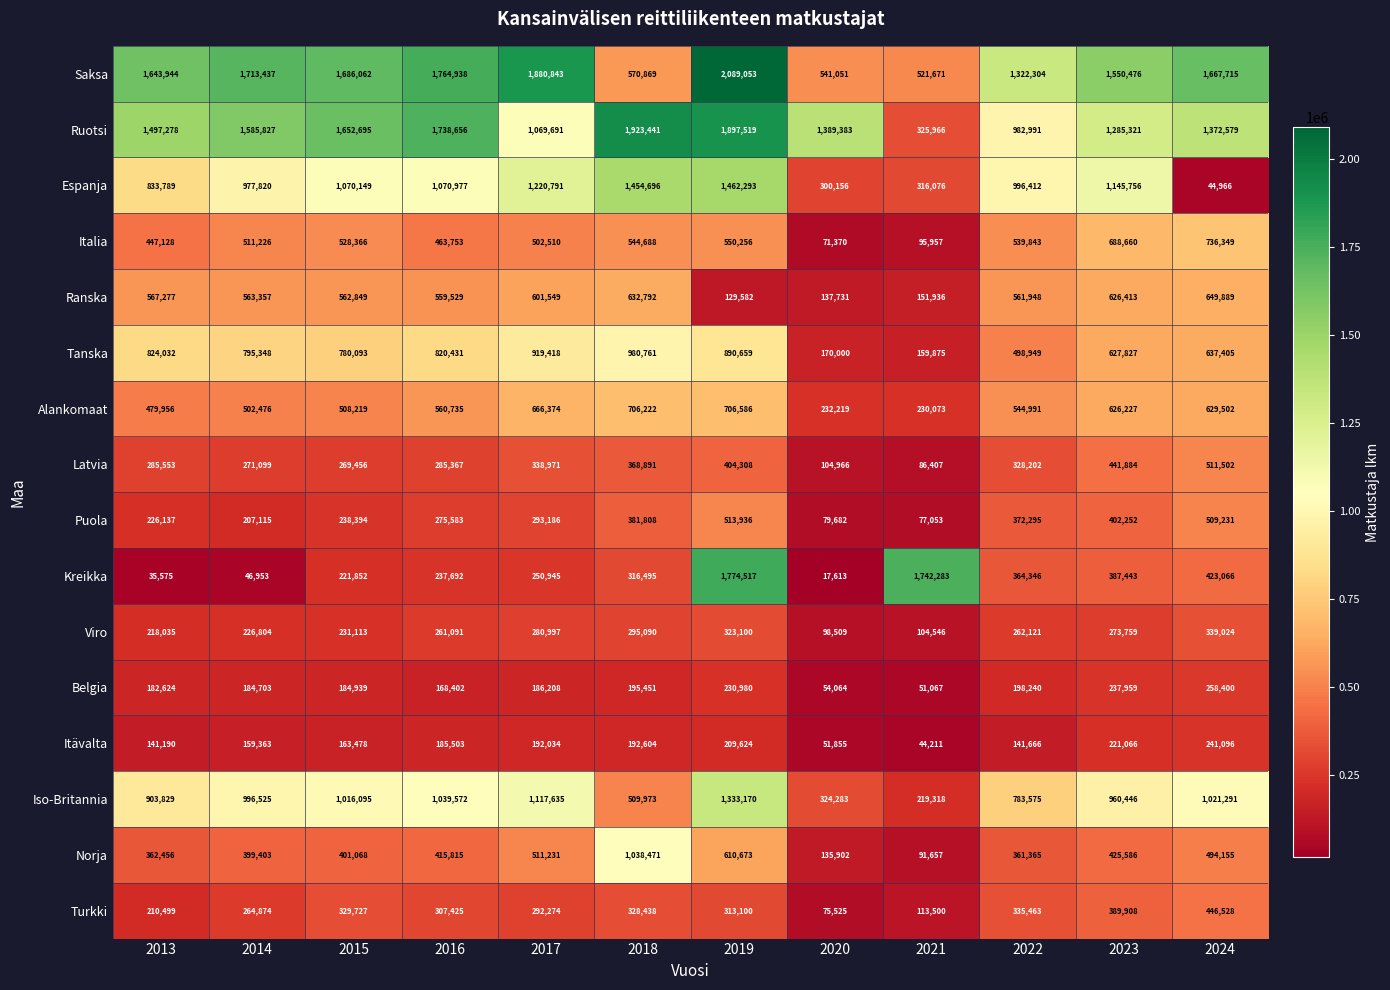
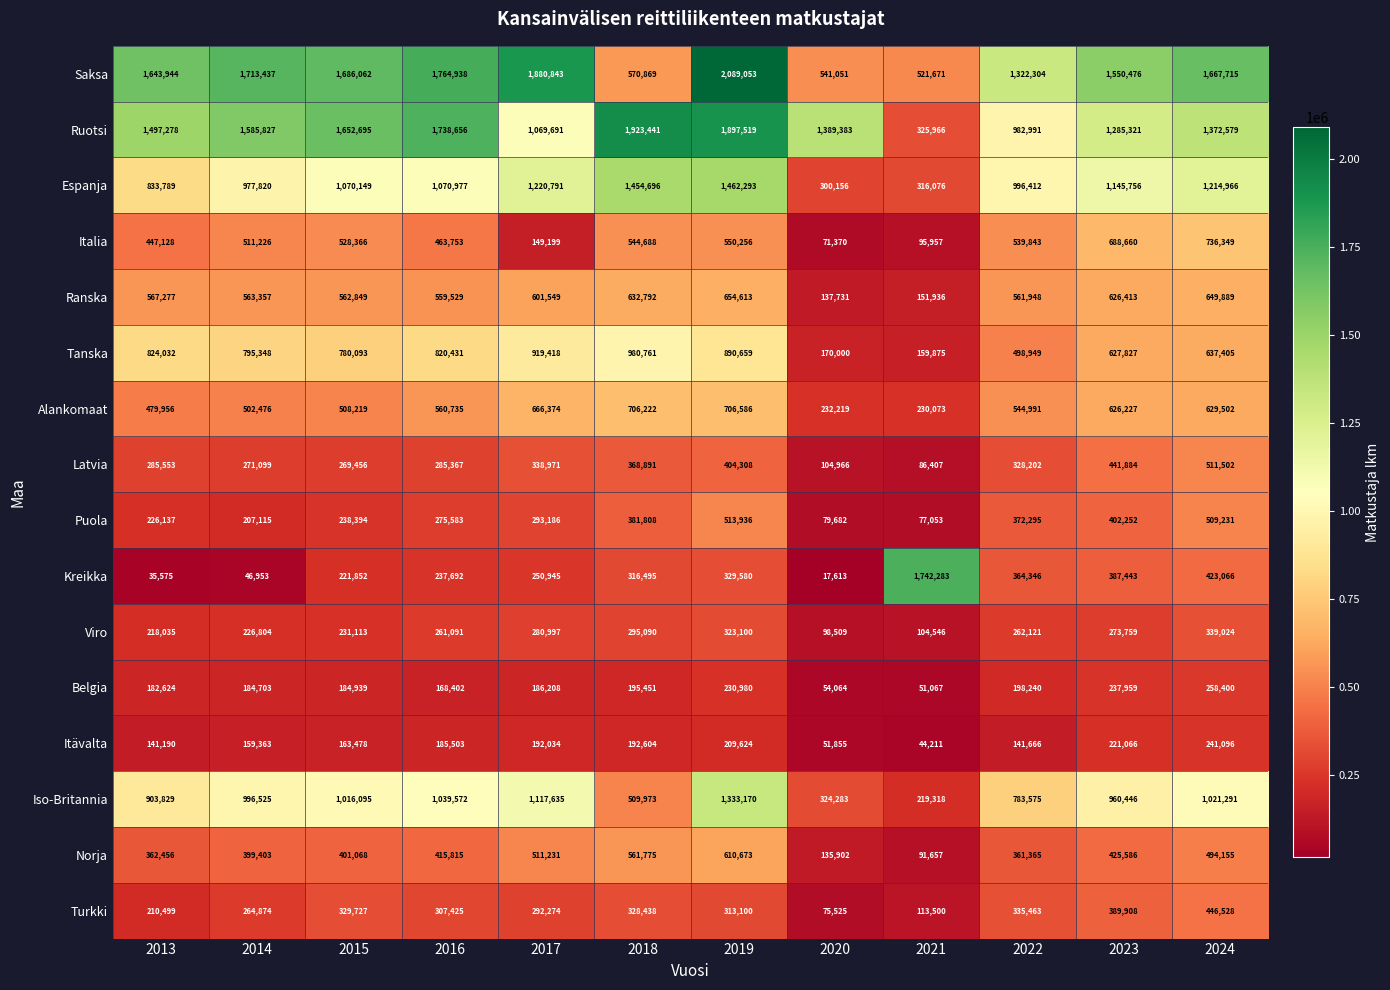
  {
    "Saksa": {
      "2013": "1,643,944",
      "2014": "1,713,437",
      "2015": "1,686,062",
      "2016": "1,764,938",
      "2017": "1,880,843",
      "2018": "570,869",
      "2019": "2,089,053",
      "2020": "541,051",
      "2021": "521,671",
      "2022": "1,322,304",
      "2023": "1,550,476",
      "2024": "1,667,715"
    },
    "Ruotsi": {
      "2013": "1,497,278",
      "2014": "1,585,827",
      "2015": "1,652,695",
      "2016": "1,738,656",
      "2017": "1,069,691",
      "2018": "1,923,441",
      "2019": "1,897,519",
      "2020": "1,389,383",
      "2021": "325,966",
      "2022": "982,991",
      "2023": "1,285,321",
      "2024": "1,372,579"
    },
    "Espanja": {
      "2013": "833,789",
      "2014": "977,820",
      "2015": "1,070,149",
      "2016": "1,070,977",
      "2017": "1,220,791",
      "2018": "1,454,696",
      "2019": "1,462,293",
      "2020": "300,156",
      "2021": "316,076",
      "2022": "996,412",
      "2023": "1,145,756",
-     "2024": "44,966"
+     "2024": "1,214,966"
    },
    "Italia": {
      "2013": "447,128",
      "2014": "511,226",
      "2015": "528,366",
      "2016": "463,753",
-     "2017": "502,510",
+     "2017": "149,199",
      "2018": "544,688",
      "2019": "550,256",
      "2020": "71,370",
      "2021": "95,957",
      "2022": "539,843",
      "2023": "688,660",
      "2024": "736,349"
    },
    "Ranska": {
      "2013": "567,277",
      "2014": "563,357",
      "2015": "562,849",
      "2016": "559,529",
      "2017": "601,549",
      "2018": "632,792",
-     "2019": "129,582",
+     "2019": "654,613",
      "2020": "137,731",
      "2021": "151,936",
      "2022": "561,948",
      "2023": "626,413",
      "2024": "649,889"
    },
    "Tanska": {
      "2013": "824,032",
      "2014": "795,348",
      "2015": "780,093",
      "2016": "820,431",
      "2017": "919,418",
      "2018": "980,761",
      "2019": "890,659",
      "2020": "170,000",
      "2021": "159,875",
      "2022": "498,949",
      "2023": "627,827",
      "2024": "637,405"
    },
    "Alankomaat": {
      "2013": "479,956",
      "2014": "502,476",
      "2015": "508,219",
      "2016": "560,735",
      "2017": "666,374",
      "2018": "706,222",
      "2019": "706,586",
      "2020": "232,219",
      "2021": "230,073",
      "2022": "544,991",
      "2023": "626,227",
      "2024": "629,502"
    },
    "Latvia": {
      "2013": "285,553",
      "2014": "271,099",
      "2015": "269,456",
      "2016": "285,367",
      "2017": "338,971",
      "2018": "368,891",
      "2019": "404,308",
      "2020": "104,966",
      "2021": "86,407",
      "2022": "328,202",
      "2023": "441,884",
      "2024": "511,502"
    },
    "Puola": {
      "2013": "226,137",
      "2014": "207,115",
      "2015": "238,394",
      "2016": "275,583",
      "2017": "293,186",
      "2018": "381,808",
      "2019": "513,936",
      "2020": "79,682",
      "2021": "77,053",
      "2022": "372,295",
      "2023": "402,252",
      "2024": "509,231"
    },
    "Kreikka": {
      "2013": "35,575",
      "2014": "46,953",
      "2015": "221,852",
      "2016": "237,692",
      "2017": "250,945",
      "2018": "316,495",
-     "2019": "1,774,517",
+     "2019": "329,580",
      "2020": "17,613",
      "2021": "1,742,283",
      "2022": "364,346",
      "2023": "387,443",
      "2024": "423,066"
    },
    "Viro": {
      "2013": "218,035",
      "2014": "226,804",
      "2015": "231,113",
      "2016": "261,091",
      "2017": "280,997",
      "2018": "295,090",
      "2019": "323,100",
      "2020": "98,509",
      "2021": "104,546",
      "2022": "262,121",
      "2023": "273,759",
      "2024": "339,024"
    },
    "Belgia": {
      "2013": "182,624",
      "2014": "184,703",
      "2015": "184,939",
      "2016": "168,402",
      "2017": "186,208",
      "2018": "195,451",
      "2019": "230,980",
      "2020": "54,064",
      "2021": "51,067",
      "2022": "198,240",
      "2023": "237,959",
      "2024": "258,400"
    },
    "Itävalta": {
      "2013": "141,190",
      "2014": "159,363",
      "2015": "163,478",
      "2016": "185,503",
      "2017": "192,034",
      "2018": "192,604",
      "2019": "209,624",
      "2020": "51,855",
      "2021": "44,211",
      "2022": "141,666",
      "2023": "221,066",
      "2024": "241,096"
    },
    "Iso-Britannia": {
      "2013": "903,829",
      "2014": "996,525",
      "2015": "1,016,095",
      "2016": "1,039,572",
      "2017": "1,117,635",
      "2018": "509,973",
      "2019": "1,333,170",
      "2020": "324,283",
      "2021": "219,318",
      "2022": "783,575",
      "2023": "960,446",
      "2024": "1,021,291"
    },
    "Norja": {
      "2013": "362,456",
      "2014": "399,403",
      "2015": "401,068",
      "2016": "415,815",
      "2017": "511,231",
-     "2018": "1,038,471",
+     "2018": "561,775",
      "2019": "610,673",
      "2020": "135,902",
      "2021": "91,657",
      "2022": "361,365",
      "2023": "425,586",
      "2024": "494,155"
    },
    "Turkki": {
      "2013": "210,499",
      "2014": "264,874",
      "2015": "329,727",
      "2016": "307,425",
      "2017": "292,274",
      "2018": "328,438",
      "2019": "313,100",
      "2020": "75,525",
      "2021": "113,500",
      "2022": "335,463",
      "2023": "389,908",
      "2024": "446,528"
    }
  }
